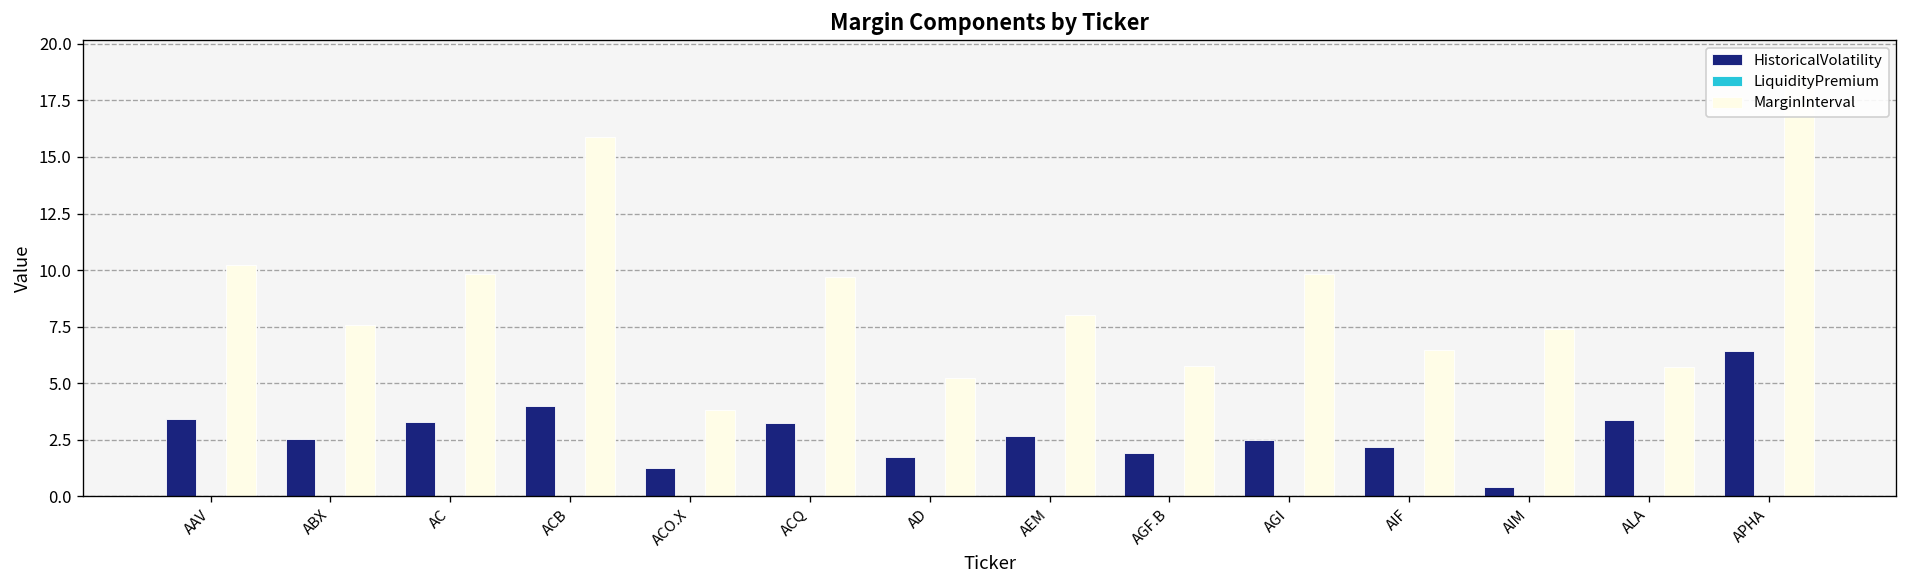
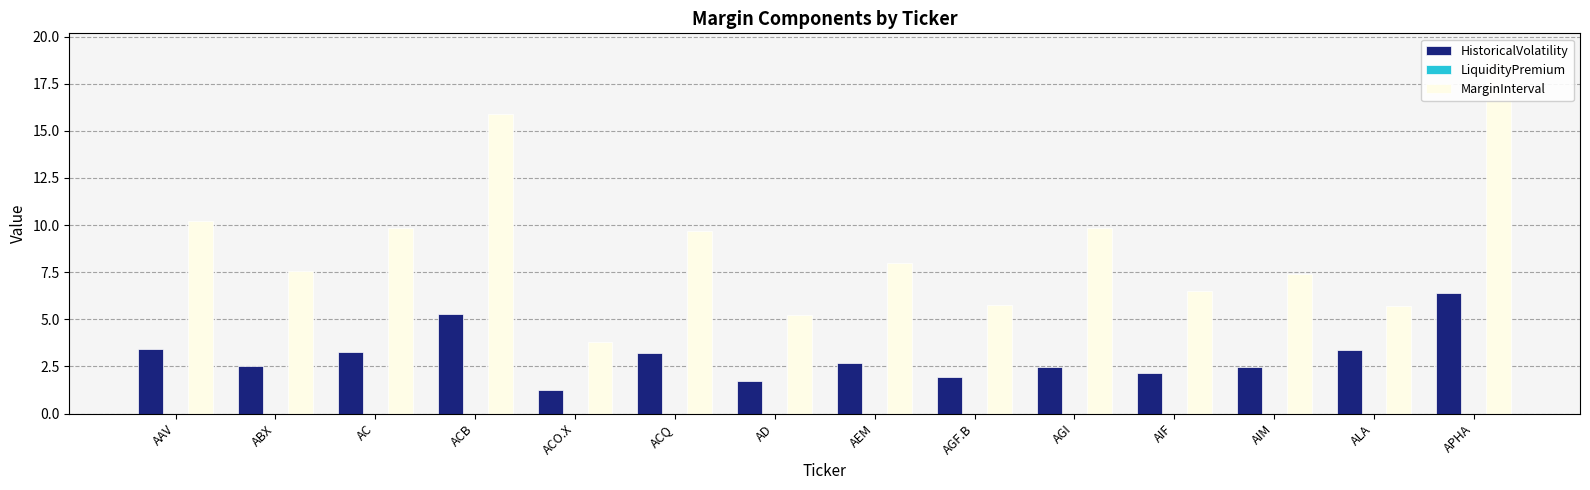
  {
    "HistoricalVolatility": {
      "AAV": 3.4,
      "ABX": 2.5,
      "AC": 3.3,
-     "ACB": 4.0,
+     "ACB": 5.3,
      "ACO.X": 1.3,
      "ACQ": 3.2,
      "AD": 1.7,
      "AEM": 2.7,
      "AGF.B": 1.9,
      "AGI": 2.5,
      "AIF": 2.2,
-     "AIM": 0.4,
+     "AIM": 2.5,
      "ALA": 3.4,
      "APHA": 6.4
    },
    "LiquidityPremium": {
      "AAV": 0.0,
      "ABX": 0.0,
      "AC": 0.0,
      "ACB": 0.0,
      "ACO.X": 0.0,
      "ACQ": 0.0,
      "AD": 0.0,
      "AEM": 0.0,
      "AGF.B": 0.0,
      "AGI": 0.0,
      "AIF": 0.0,
      "AIM": 0.0,
      "ALA": 0.0,
      "APHA": 0.0
    },
    "MarginInterval": {
      "AAV": 10.2,
      "ABX": 7.6,
      "AC": 9.8,
      "ACB": 15.9,
      "ACO.X": 3.8,
      "ACQ": 9.7,
      "AD": 5.2,
      "AEM": 8.0,
      "AGF.B": 5.8,
      "AGI": 9.8,
      "AIF": 6.5,
      "AIM": 7.4,
      "ALA": 5.7
    }
  }
